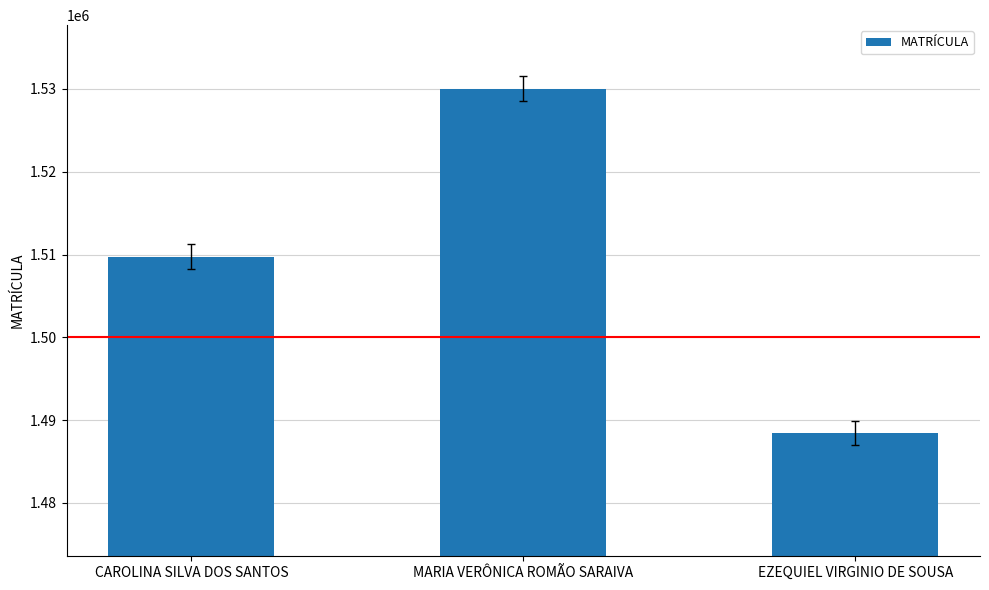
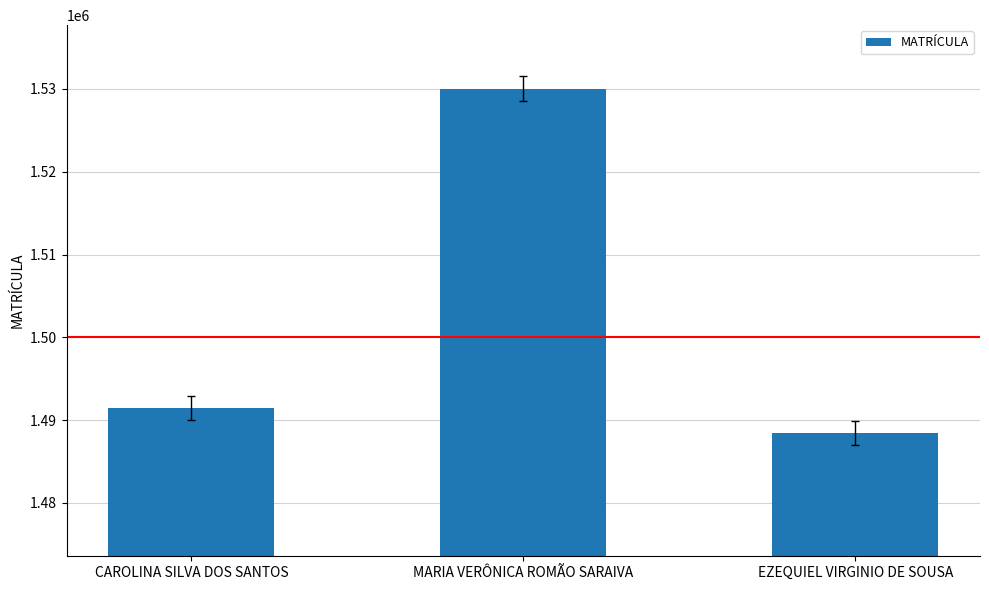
  {
    "MATRÍCULA": {
-     "CAROLINA SILVA DOS SANTOS": 1510000,
+     "CAROLINA SILVA DOS SANTOS": 1491000,
      "MARIA VERÔNICA ROMÃO SARAIVA": 1530000,
      "EZEQUIEL VIRGINIO DE SOUSA": 1488000
    }
  }
